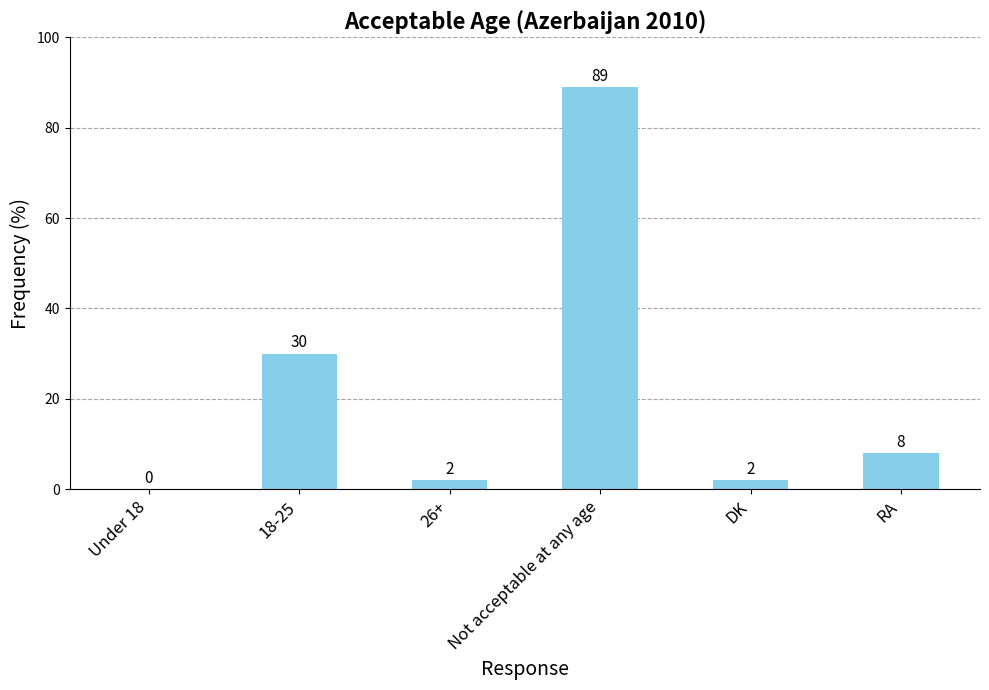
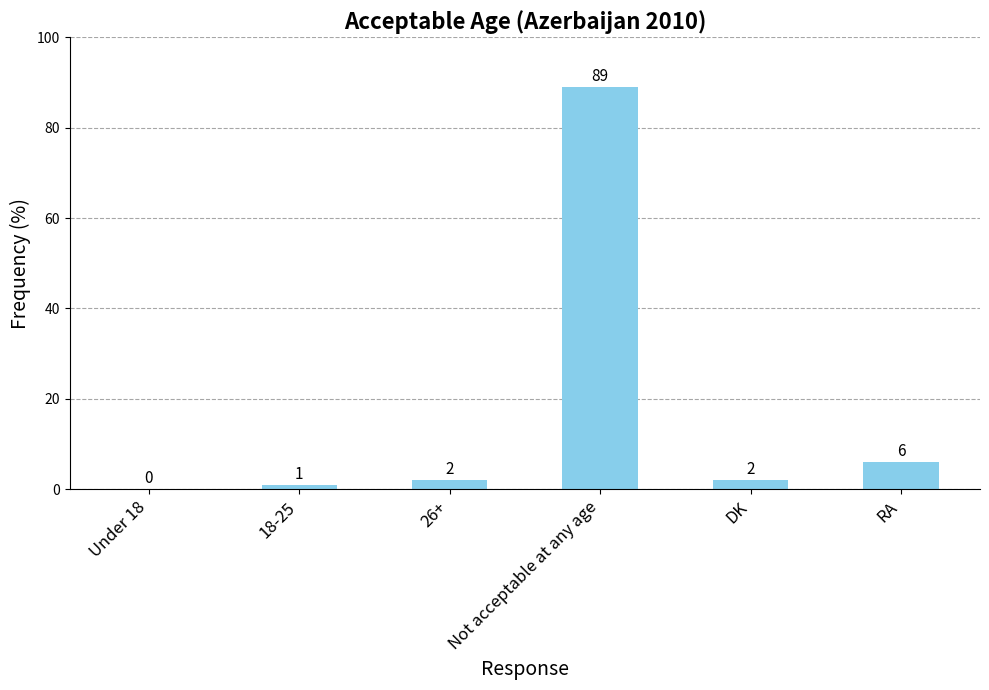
  {
    "Under 18": 0,
-   "18-25": 30,
+   "18-25": 1,
    "26+": 2,
    "Not acceptable at any age": 89,
    "DK": 2,
-   "RA": 8
+   "RA": 6
  }
